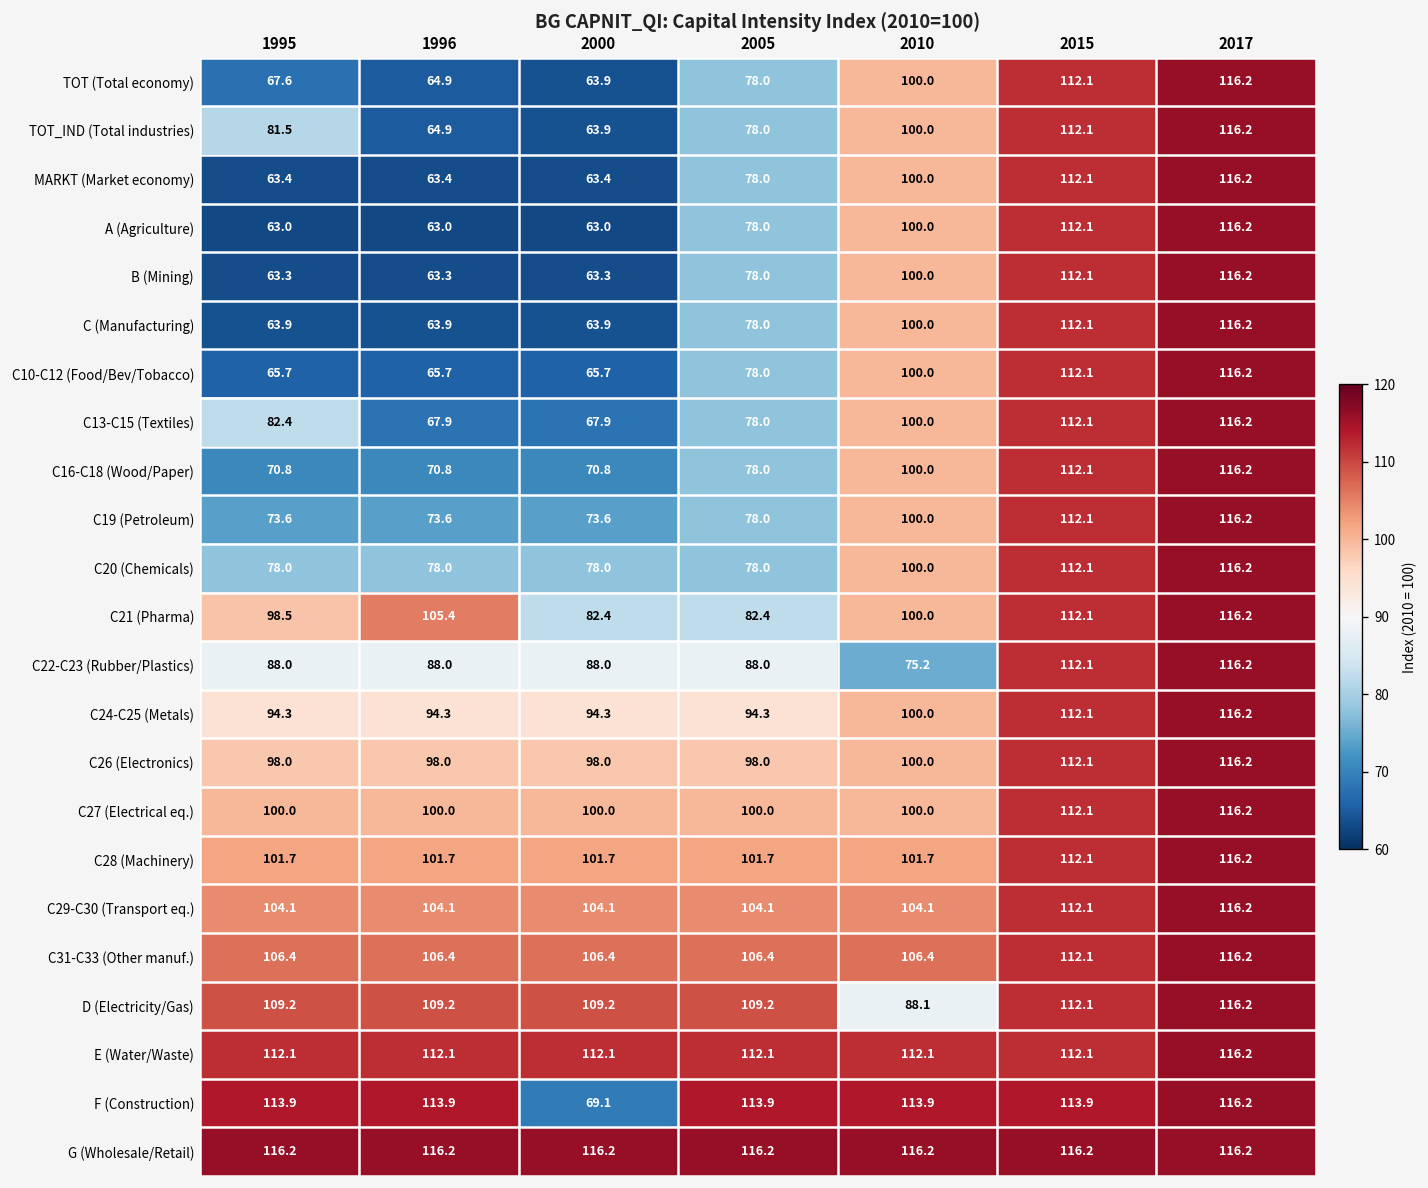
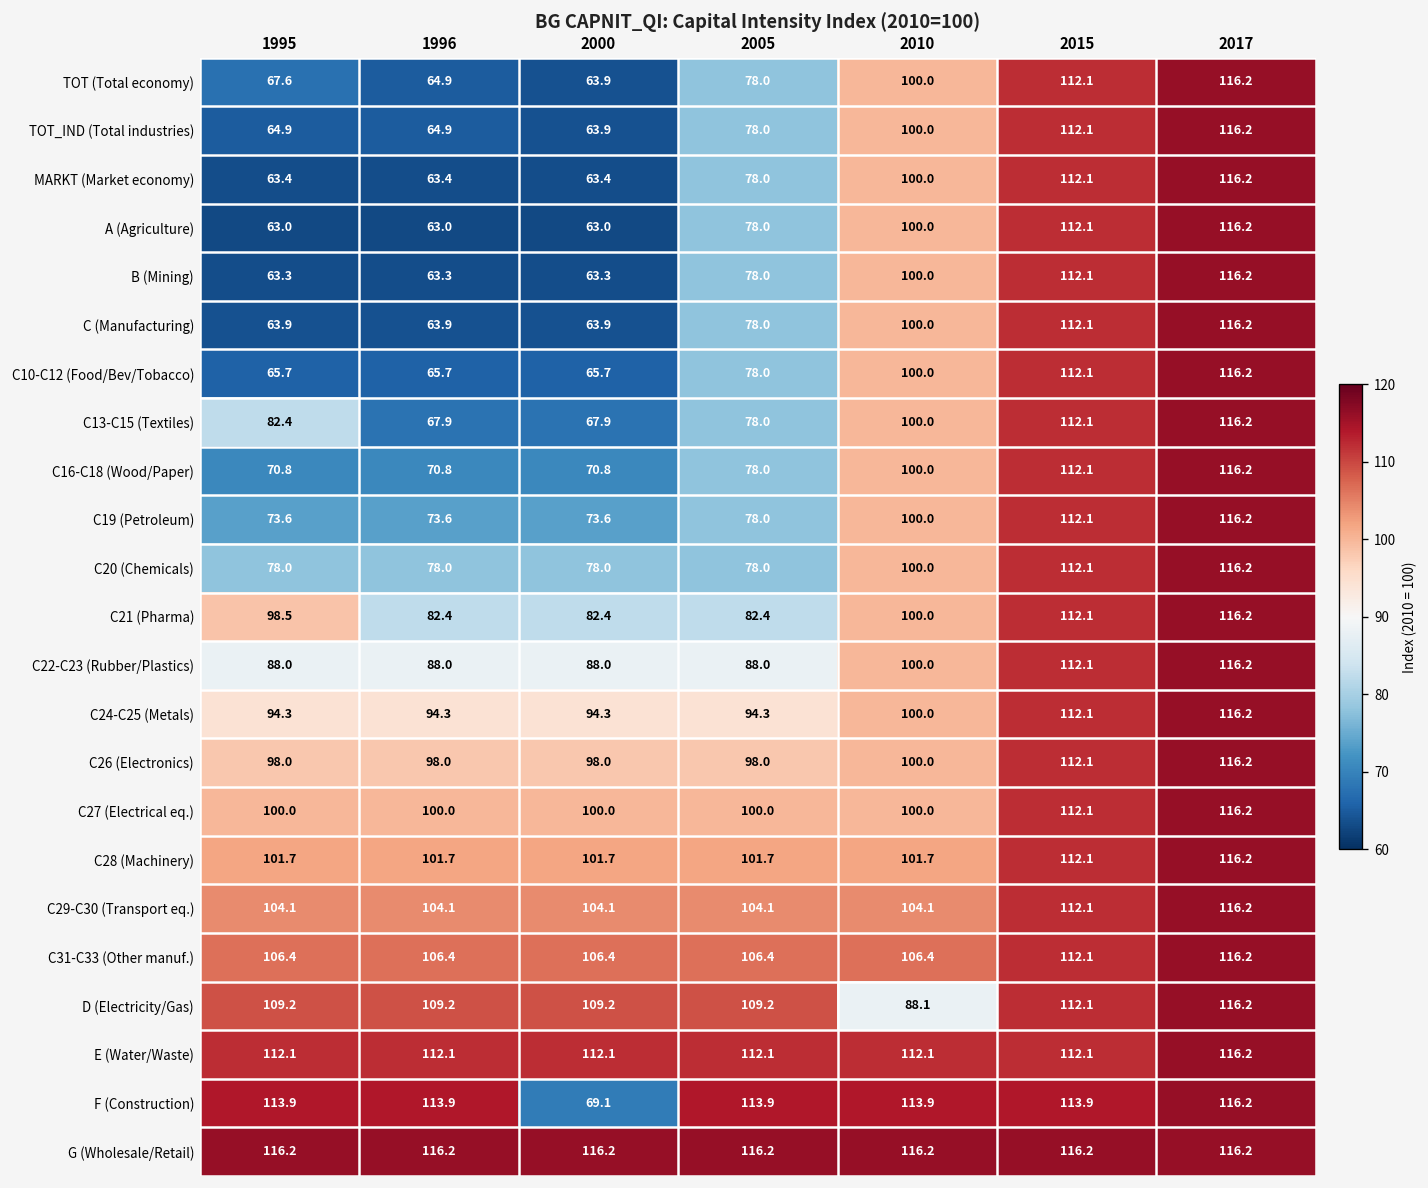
  {
    "TOT (Total economy)": {
      "1995": 67.6,
      "1996": 64.9,
      "2000": 63.9,
      "2005": 78.0,
      "2010": 100.0,
      "2015": 112.1,
      "2017": 116.2
    },
    "TOT_IND (Total industries)": {
-     "1995": 81.5,
+     "1995": 64.9,
      "1996": 64.9,
      "2000": 63.9,
      "2005": 78.0,
      "2010": 100.0,
      "2015": 112.1,
      "2017": 116.2
    },
    "MARKT (Market economy)": {
      "1995": 63.4,
      "1996": 63.4,
      "2000": 63.4,
      "2005": 78.0,
      "2010": 100.0,
      "2015": 112.1,
      "2017": 116.2
    },
    "A (Agriculture)": {
      "1995": 63.0,
      "1996": 63.0,
      "2000": 63.0,
      "2005": 78.0,
      "2010": 100.0,
      "2015": 112.1,
      "2017": 116.2
    },
    "B (Mining)": {
      "1995": 63.3,
      "1996": 63.3,
      "2000": 63.3,
      "2005": 78.0,
      "2010": 100.0,
      "2015": 112.1,
      "2017": 116.2
    },
    "C (Manufacturing)": {
      "1995": 63.9,
      "1996": 63.9,
      "2000": 63.9,
      "2005": 78.0,
      "2010": 100.0,
      "2015": 112.1,
      "2017": 116.2
    },
    "C10-C12 (Food/Bev/Tobacco)": {
      "1995": 65.7,
      "1996": 65.7,
      "2000": 65.7,
      "2005": 78.0,
      "2010": 100.0,
      "2015": 112.1,
      "2017": 116.2
    },
    "C13-C15 (Textiles)": {
      "1995": 82.4,
      "1996": 67.9,
      "2000": 67.9,
      "2005": 78.0,
      "2010": 100.0,
      "2015": 112.1,
      "2017": 116.2
    },
    "C16-C18 (Wood/Paper)": {
      "1995": 70.8,
      "1996": 70.8,
      "2000": 70.8,
      "2005": 78.0,
      "2010": 100.0,
      "2015": 112.1,
      "2017": 116.2
    },
    "C19 (Petroleum)": {
      "1995": 73.6,
      "1996": 73.6,
      "2000": 73.6,
      "2005": 78.0,
      "2010": 100.0,
      "2015": 112.1,
      "2017": 116.2
    },
    "C20 (Chemicals)": {
      "1995": 78.0,
      "1996": 78.0,
      "2000": 78.0,
      "2005": 78.0,
      "2010": 100.0,
      "2015": 112.1,
      "2017": 116.2
    },
    "C21 (Pharma)": {
      "1995": 98.5,
-     "1996": 105.4,
+     "1996": 82.4,
      "2000": 82.4,
      "2005": 82.4,
      "2010": 100.0,
      "2015": 112.1,
      "2017": 116.2
    },
    "C22-C23 (Rubber/Plastics)": {
      "1995": 88.0,
      "1996": 88.0,
      "2000": 88.0,
      "2005": 88.0,
-     "2010": 75.2,
+     "2010": 100.0,
      "2015": 112.1,
      "2017": 116.2
    },
    "C24-C25 (Metals)": {
      "1995": 94.3,
      "1996": 94.3,
      "2000": 94.3,
      "2005": 94.3,
      "2010": 100.0,
      "2015": 112.1,
      "2017": 116.2
    },
    "C26 (Electronics)": {
      "1995": 98.0,
      "1996": 98.0,
      "2000": 98.0,
      "2005": 98.0,
      "2010": 100.0,
      "2015": 112.1,
      "2017": 116.2
    },
    "C27 (Electrical eq.)": {
      "1995": 100.0,
      "1996": 100.0,
      "2000": 100.0,
      "2005": 100.0,
      "2010": 100.0,
      "2015": 112.1,
      "2017": 116.2
    },
    "C28 (Machinery)": {
      "1995": 101.7,
      "1996": 101.7,
      "2000": 101.7,
      "2005": 101.7,
      "2010": 101.7,
      "2015": 112.1,
      "2017": 116.2
    },
    "C29-C30 (Transport eq.)": {
      "1995": 104.1,
      "1996": 104.1,
      "2000": 104.1,
      "2005": 104.1,
      "2010": 104.1,
      "2015": 112.1,
      "2017": 116.2
    },
    "C31-C33 (Other manuf.)": {
      "1995": 106.4,
      "1996": 106.4,
      "2000": 106.4,
      "2005": 106.4,
      "2010": 106.4,
      "2015": 112.1,
      "2017": 116.2
    },
    "D (Electricity/Gas)": {
      "1995": 109.2,
      "1996": 109.2,
      "2000": 109.2,
      "2005": 109.2,
      "2010": 88.1,
      "2015": 112.1,
      "2017": 116.2
    },
    "E (Water/Waste)": {
      "1995": 112.1,
      "1996": 112.1,
      "2000": 112.1,
      "2005": 112.1,
      "2010": 112.1,
      "2015": 112.1,
      "2017": 116.2
    },
    "F (Construction)": {
      "1995": 113.9,
      "1996": 113.9,
      "2000": 69.1,
      "2005": 113.9,
      "2010": 113.9,
      "2015": 113.9,
      "2017": 116.2
    },
    "G (Wholesale/Retail)": {
      "1995": 116.2,
      "1996": 116.2,
      "2000": 116.2,
      "2005": 116.2,
      "2010": 116.2,
      "2015": 116.2,
      "2017": 116.2
    }
  }
